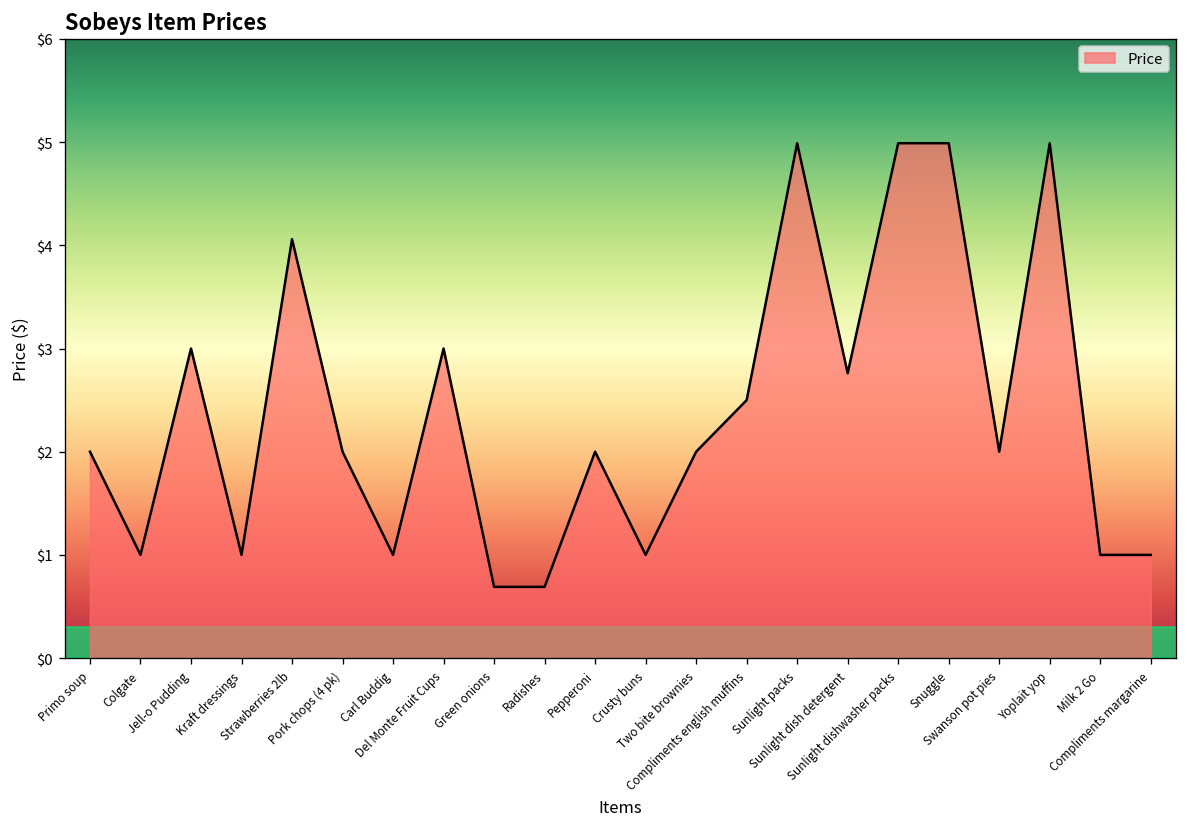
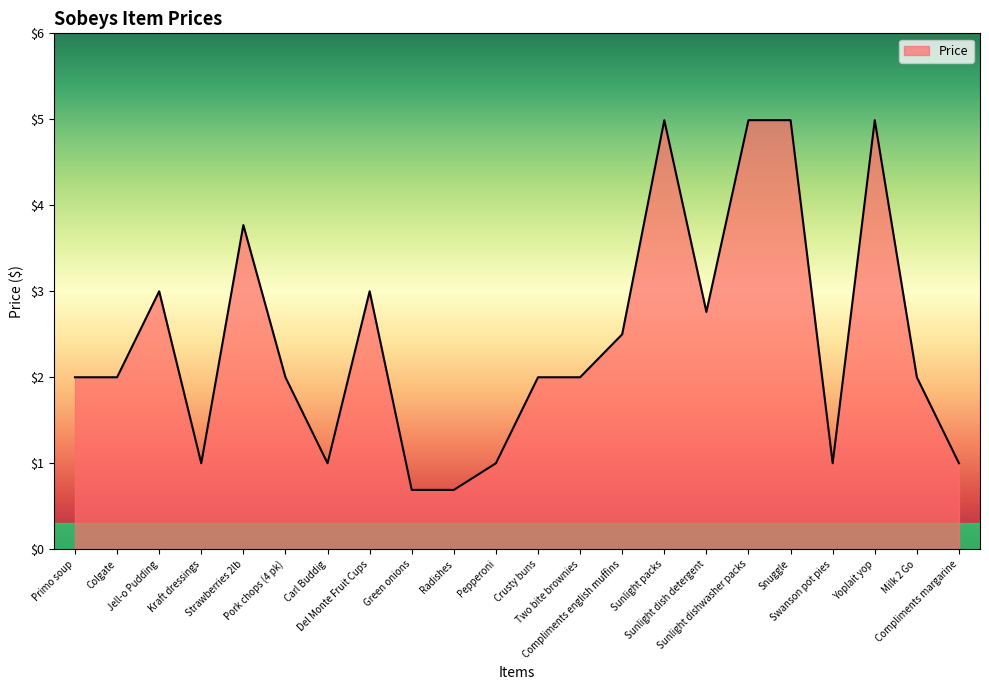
  {
    "Primo soup": "$2.0",
-   "Colgate": "$1",
+   "Colgate": "$2",
    "Jell-o Pudding": "$3.0",
    "Kraft dressings": "$1.0",
-   "Strawberries 2lb": "$4.1",
+   "Strawberries 2lb": "$3.8",
    "Pork chops (4 pk)": "$2.0",
    "Carl Buddig": "$1.0",
    "Del Monte Fruit Cups": "$3.0",
    "Green onions": "$0.7",
    "Radishes": "$0.7",
-   "Pepperoni": "$2",
-   "Crusty buns": "$1",
+   "Pepperoni": "$1",
+   "Crusty buns": "$2",
    "Two bite brownies": "$2.0",
    "Compliments english muffins": "$2.5",
    "Sunlight packs": "$5.0",
    "Sunlight dish detergent": "$2.8",
    "Sunlight dishwasher packs": "$5.0",
    "Snuggle": "$5.0",
-   "Swanson pot pies": "$2",
+   "Swanson pot pies": "$1",
    "Yoplait yop": "$5.0",
-   "Milk 2 Go": "$1",
+   "Milk 2 Go": "$2",
    "Compliments margarine": "$1.0"
  }
